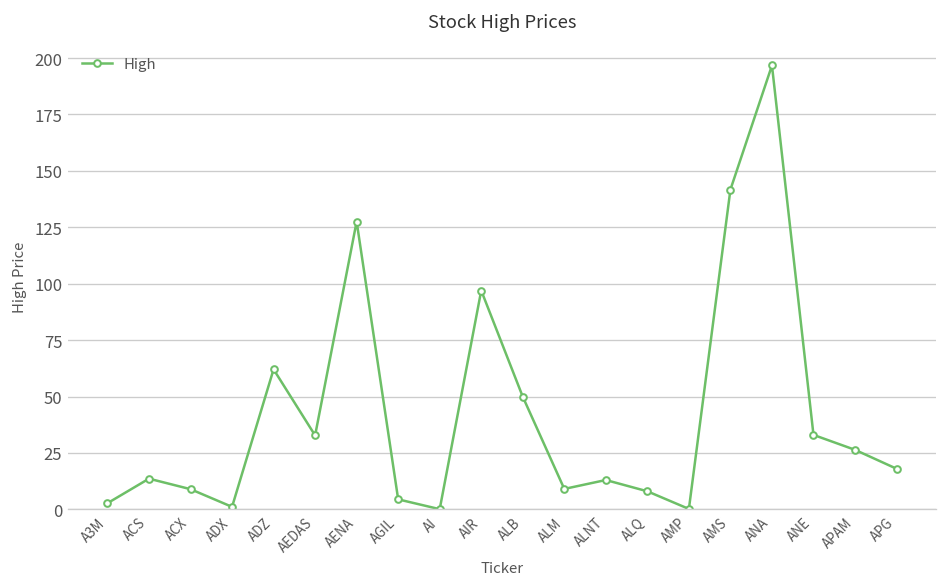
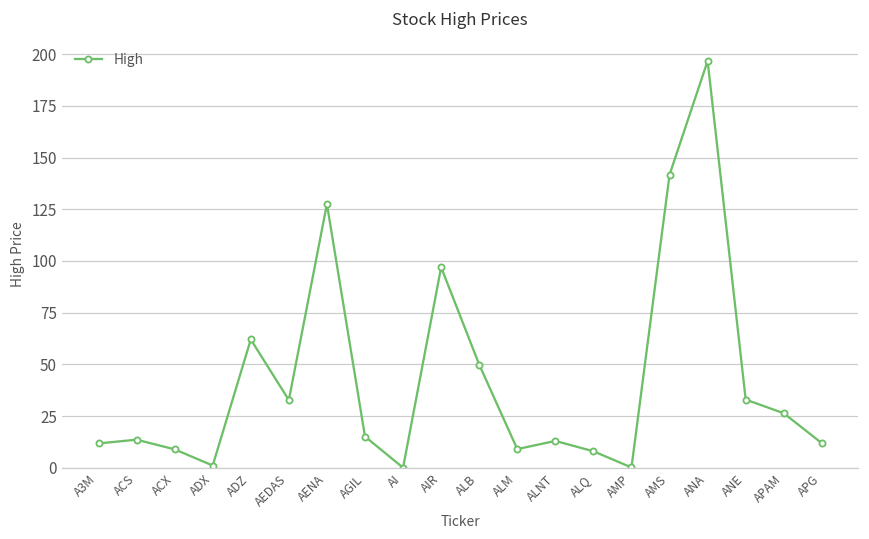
  {
-   "A3M": 3,
+   "A3M": 12,
    "ACS": 14,
    "ACX": 9,
    "ADX": 1,
    "ADZ": 62,
    "AEDAS": 33,
    "AENA": 128,
-   "AGIL": 4,
+   "AGIL": 15,
    "AI": 0,
    "AIR": 97,
    "ALB": 50,
    "ALM": 9,
    "ALNT": 13,
    "ALQ": 8,
    "AMP": 0,
    "AMS": 142,
    "ANA": 197,
    "ANE": 33,
    "APAM": 26,
-   "APG": 18
+   "APG": 12
  }
